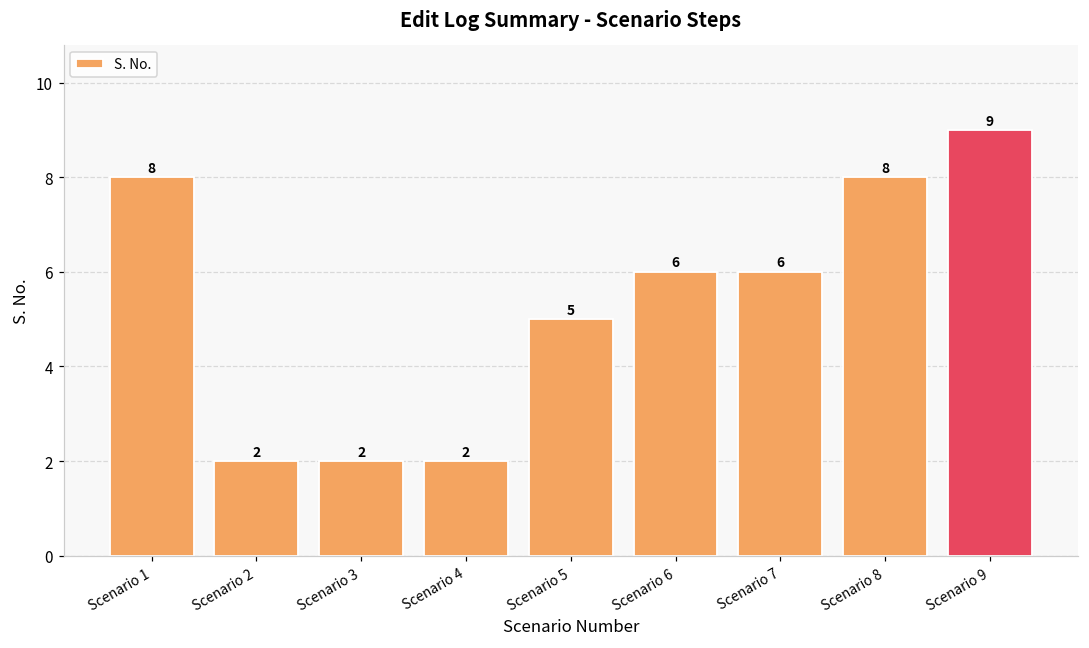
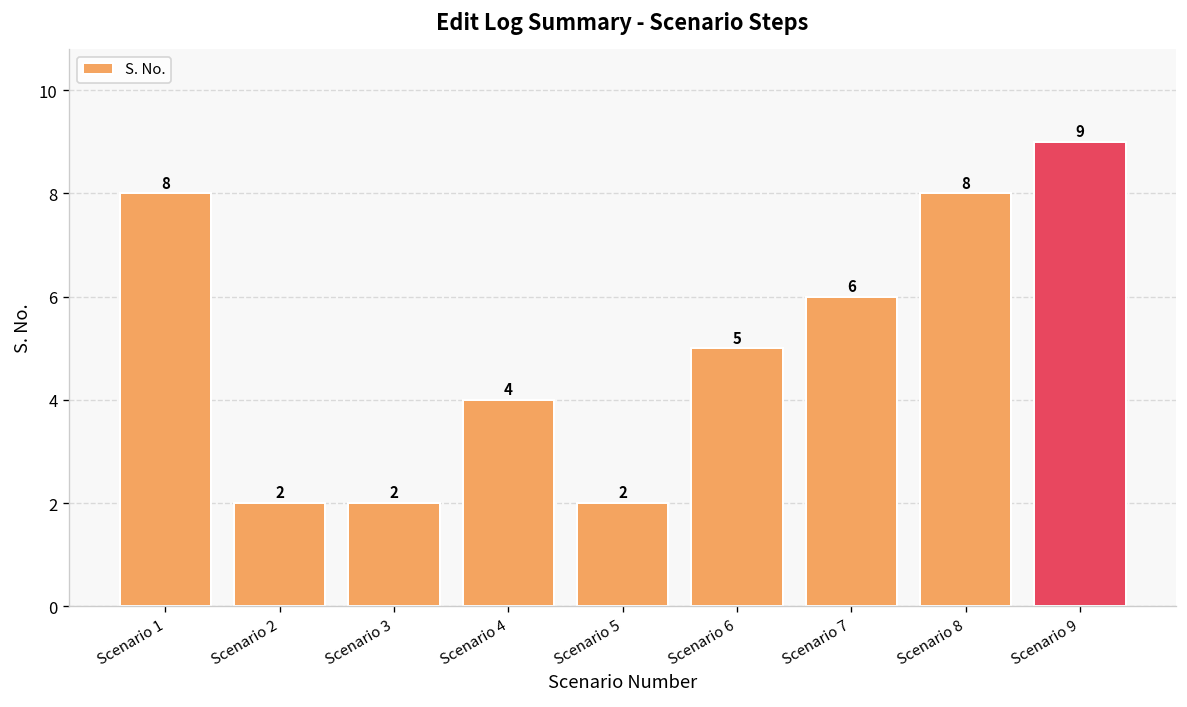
  {
    "Scenario 1": 8,
    "Scenario 2": 2,
    "Scenario 3": 2,
-   "Scenario 4": 2,
-   "Scenario 5": 5,
-   "Scenario 6": 6,
+   "Scenario 4": 4,
+   "Scenario 5": 2,
+   "Scenario 6": 5,
    "Scenario 7": 6,
    "Scenario 8": 8,
    "Scenario 9": 9
  }
